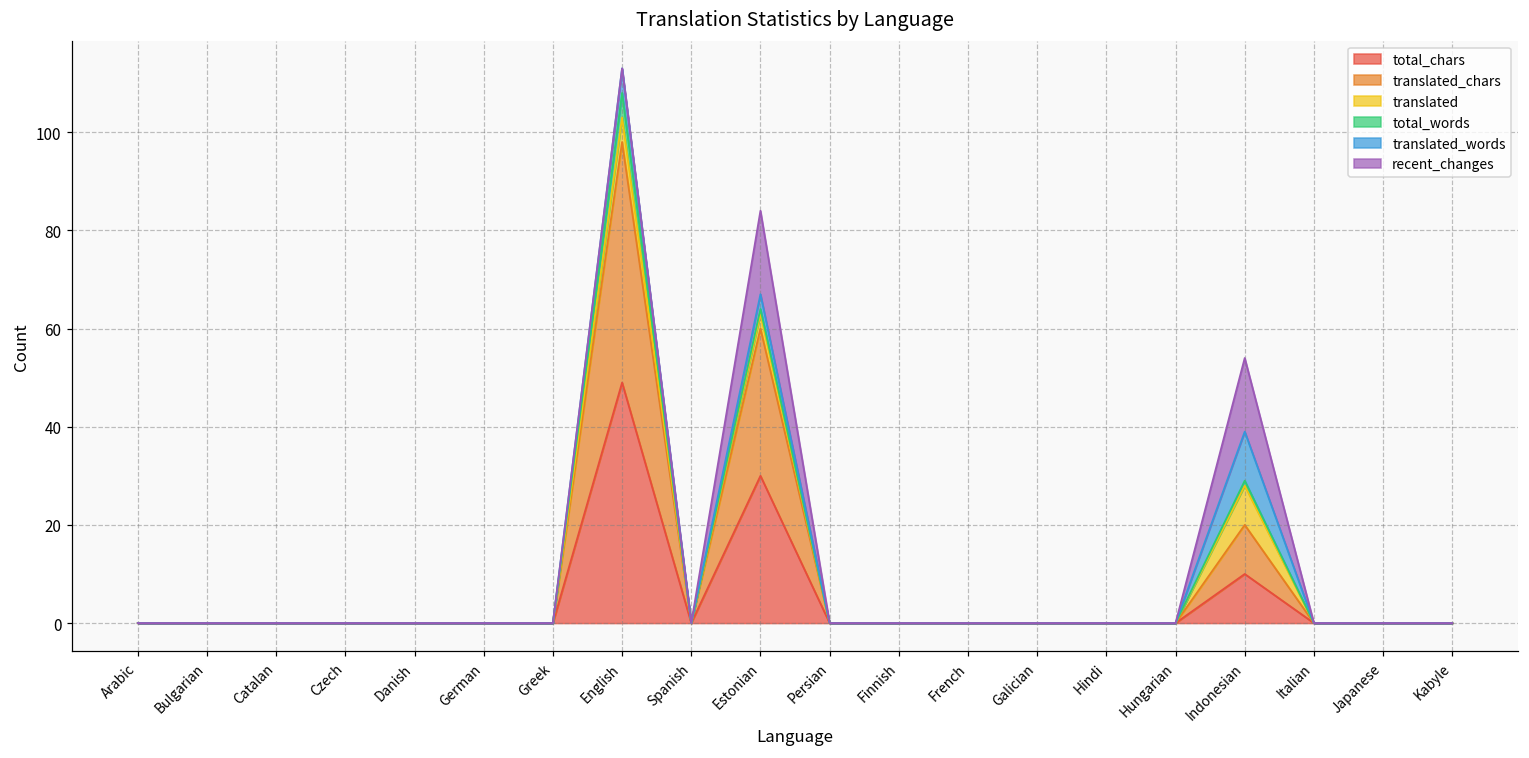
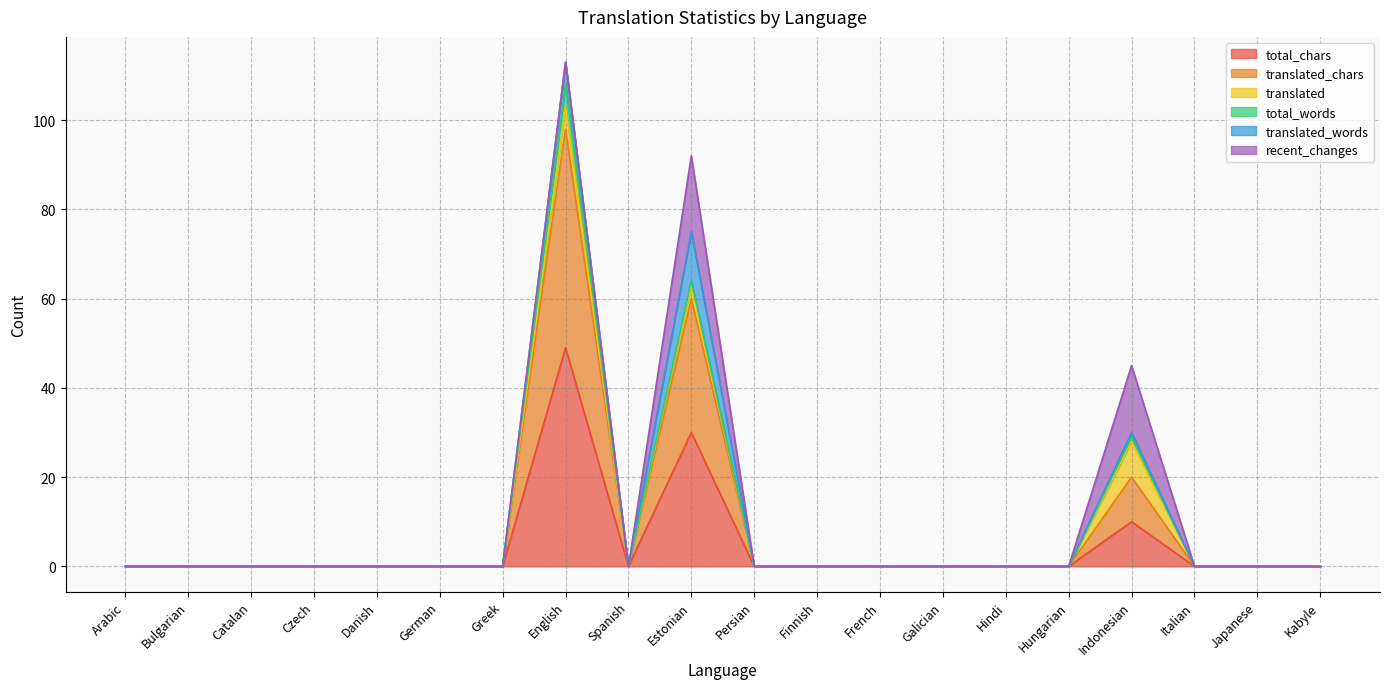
  {
    "translated": {
      "English": 5,
      "Estonian": 3,
      "Indonesian": 8
    },
    "total_words": {
      "English": 5,
      "Estonian": 1,
      "Indonesian": 1
    },
    "translated_words": {
-     "Estonian": 3,
-     "Indonesian": 10
+     "Estonian": 11,
+     "Indonesian": 1
    },
    "recent_changes": {
      "Estonian": 17,
      "Indonesian": 15
    }
  }
